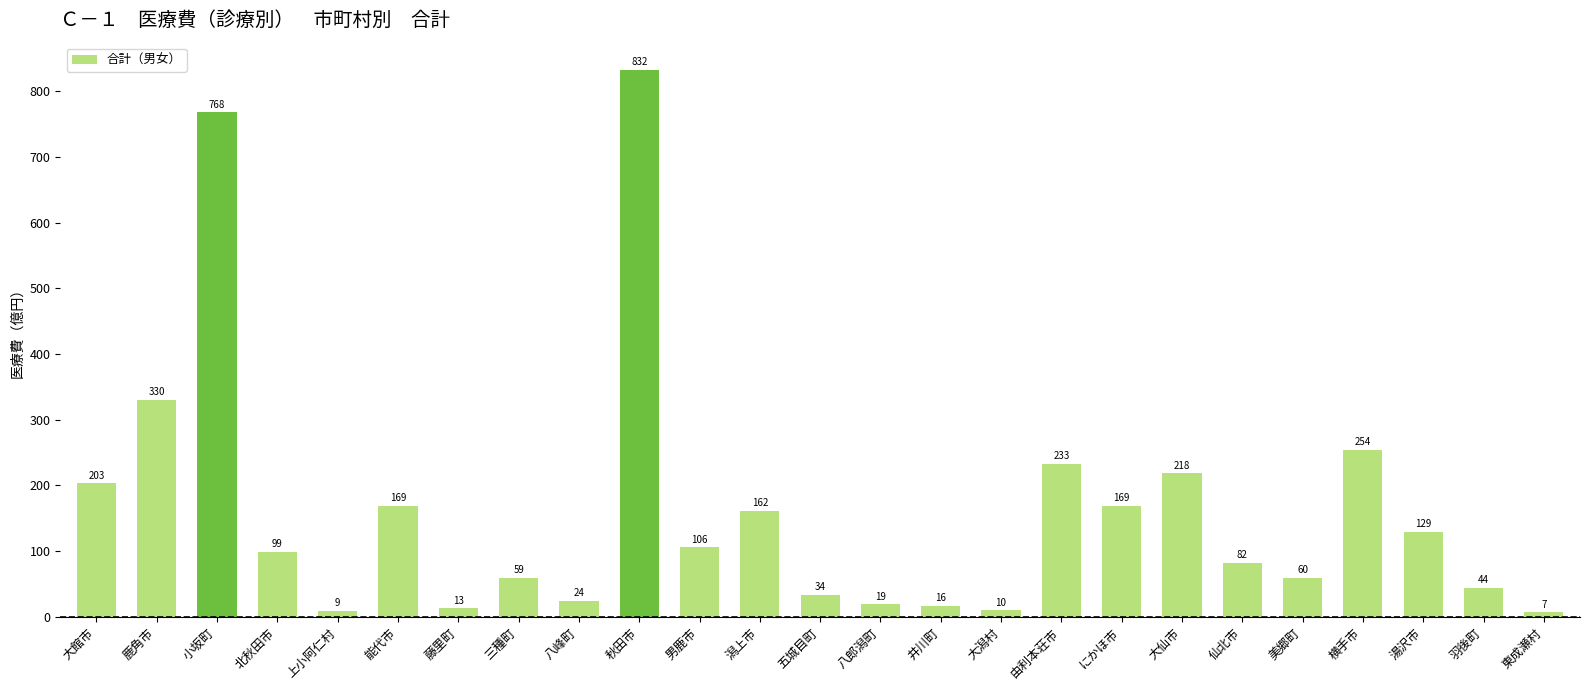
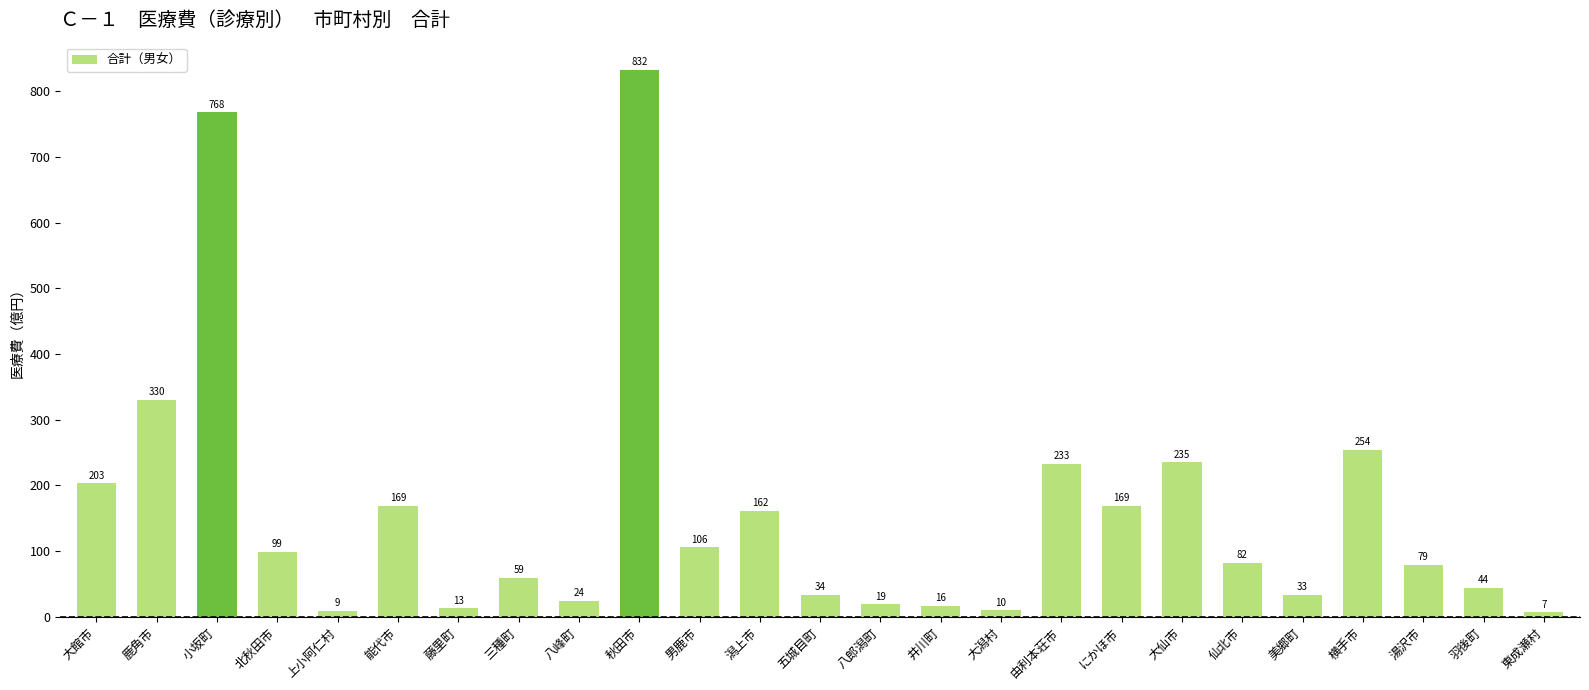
  {
    "大館市": 203,
    "鹿角市": 330,
    "小坂町": 768,
    "北秋田市": 99,
    "上小阿仁村": 9,
    "能代市": 169,
    "藤里町": 13,
    "三種町": 59,
    "八峰町": 24,
    "秋田市": 832,
    "男鹿市": 106,
    "潟上市": 162,
    "五城目町": 34,
    "八郎潟町": 19,
    "井川町": 16,
    "大潟村": 10,
    "由利本荘市": 233,
    "にかほ市": 169,
-   "大仙市": 218,
+   "大仙市": 235,
    "仙北市": 82,
-   "美郷町": 60,
+   "美郷町": 33,
    "横手市": 254,
-   "湯沢市": 129,
+   "湯沢市": 79,
    "羽後町": 44,
    "東成瀬村": 7
  }
